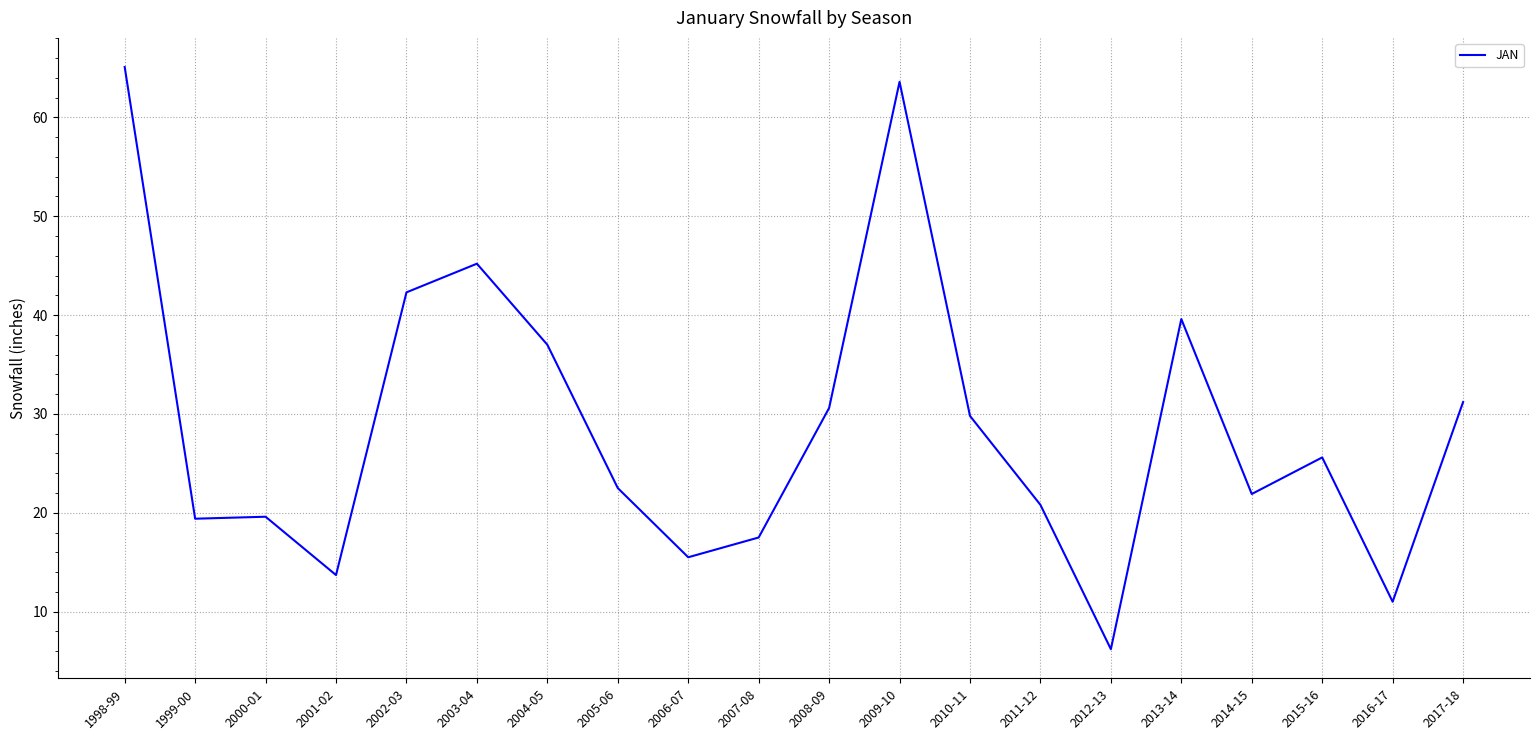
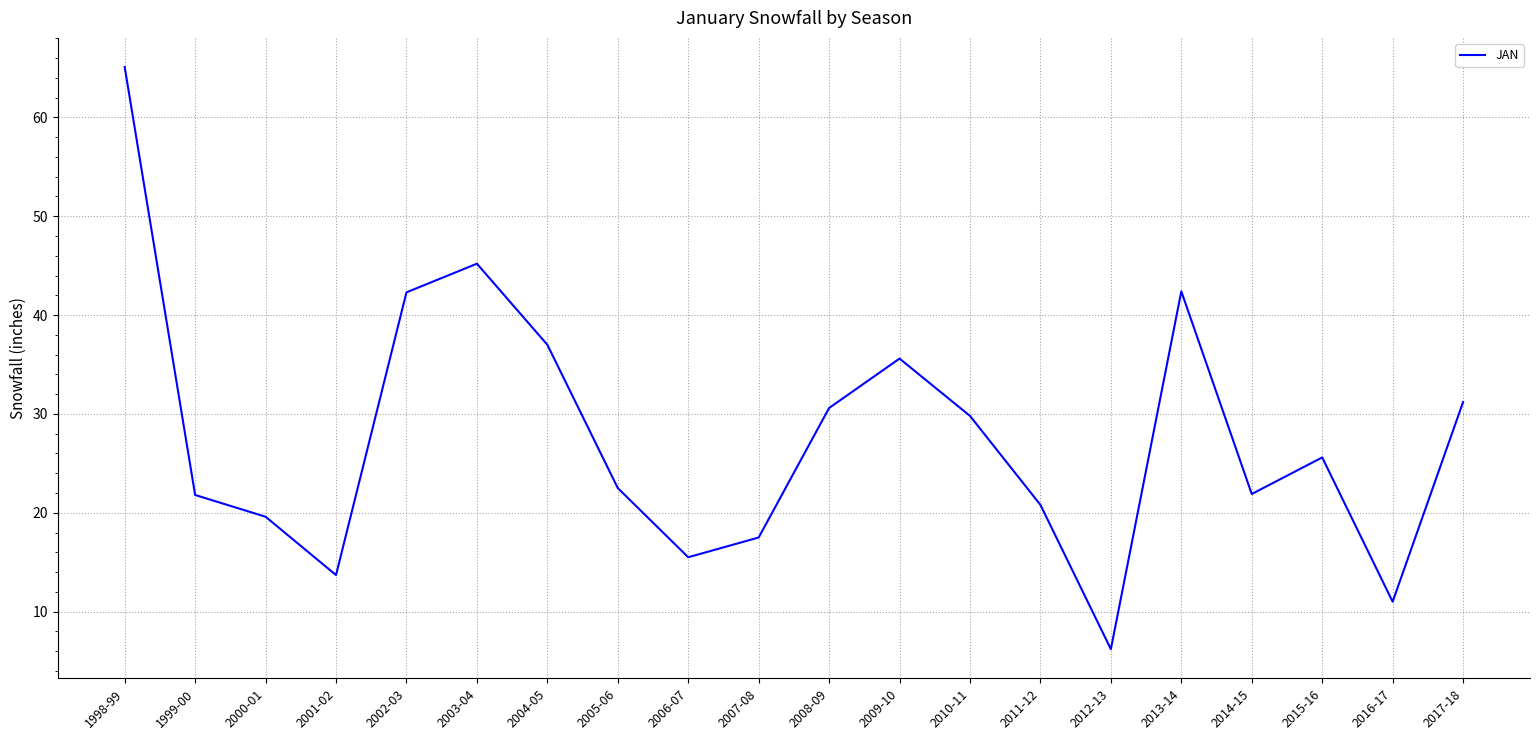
  {
    "1998-99": 65,
-   "1999-00": 19,
+   "1999-00": 22,
    "2000-01": 20,
    "2001-02": 14,
    "2002-03": 42,
    "2003-04": 45,
    "2004-05": 37,
    "2005-06": 23,
    "2006-07": 16,
    "2007-08": 18,
    "2008-09": 31,
-   "2009-10": 64,
+   "2009-10": 36,
    "2010-11": 30,
    "2011-12": 21,
    "2012-13": 6,
-   "2013-14": 40,
+   "2013-14": 42,
    "2014-15": 22,
    "2015-16": 26,
    "2016-17": 11,
    "2017-18": 31
  }
